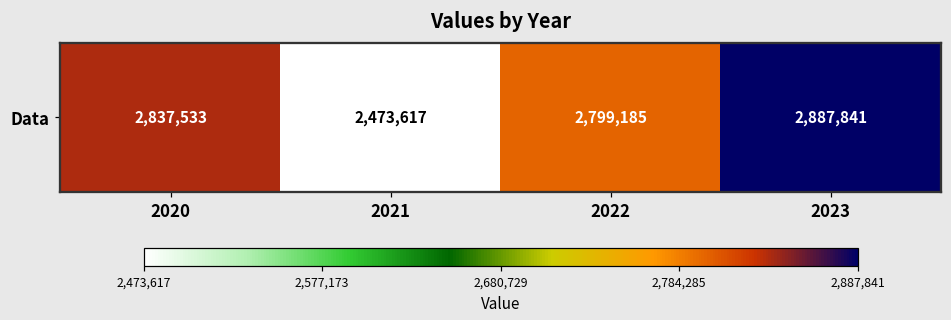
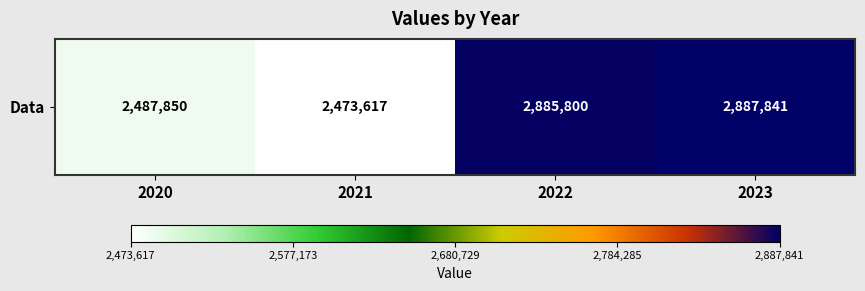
  {
    "Data": {
-     "2020": "2,837,533",
+     "2020": "2,487,850",
      "2021": "2,473,617",
-     "2022": "2,799,185",
+     "2022": "2,885,800",
      "2023": "2,887,841"
    }
  }
